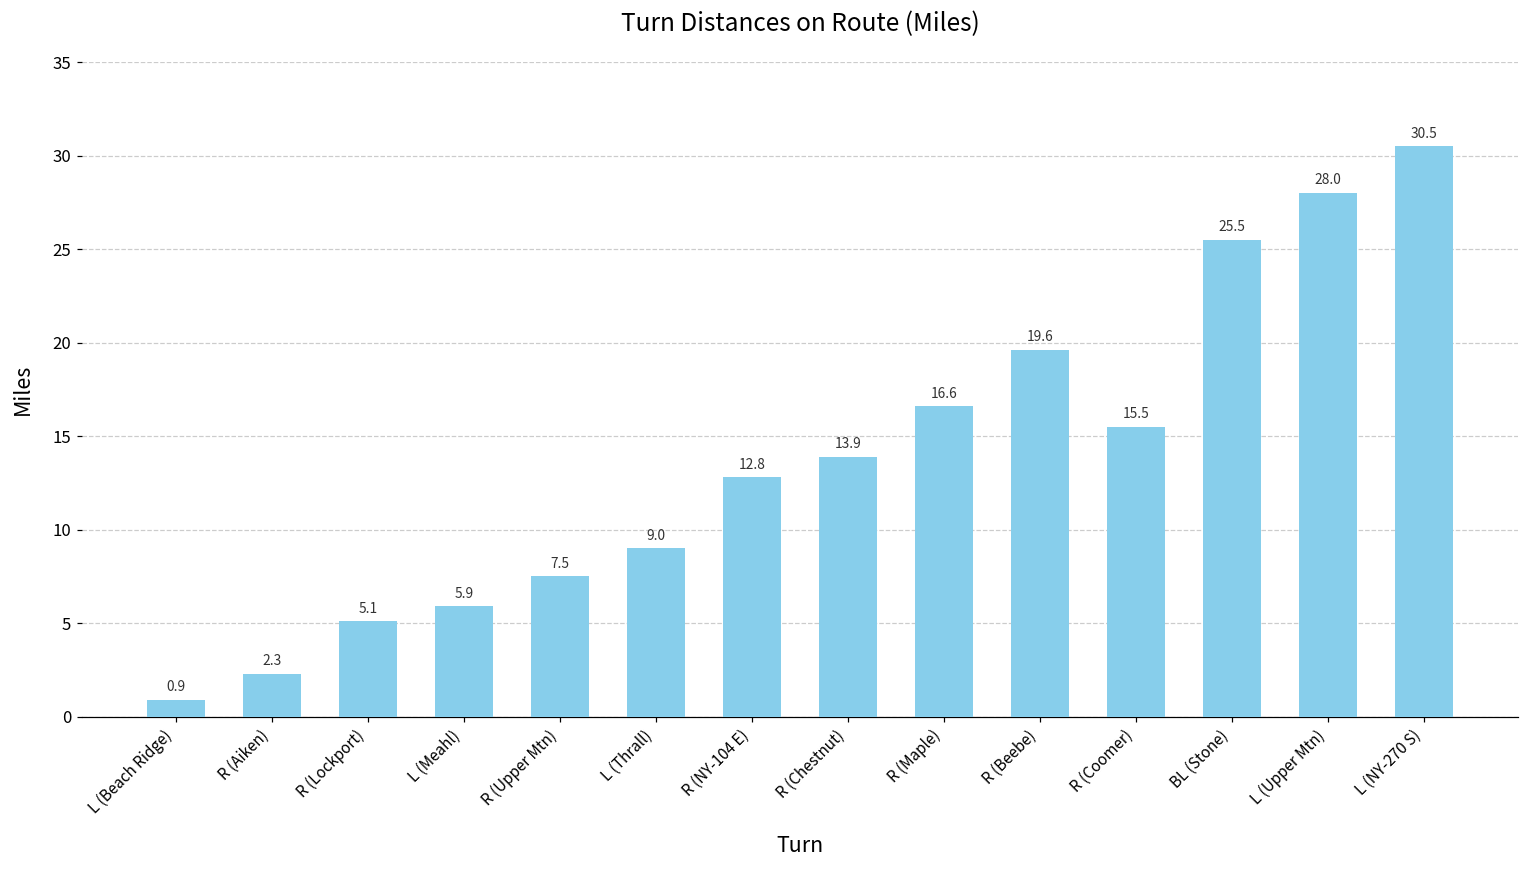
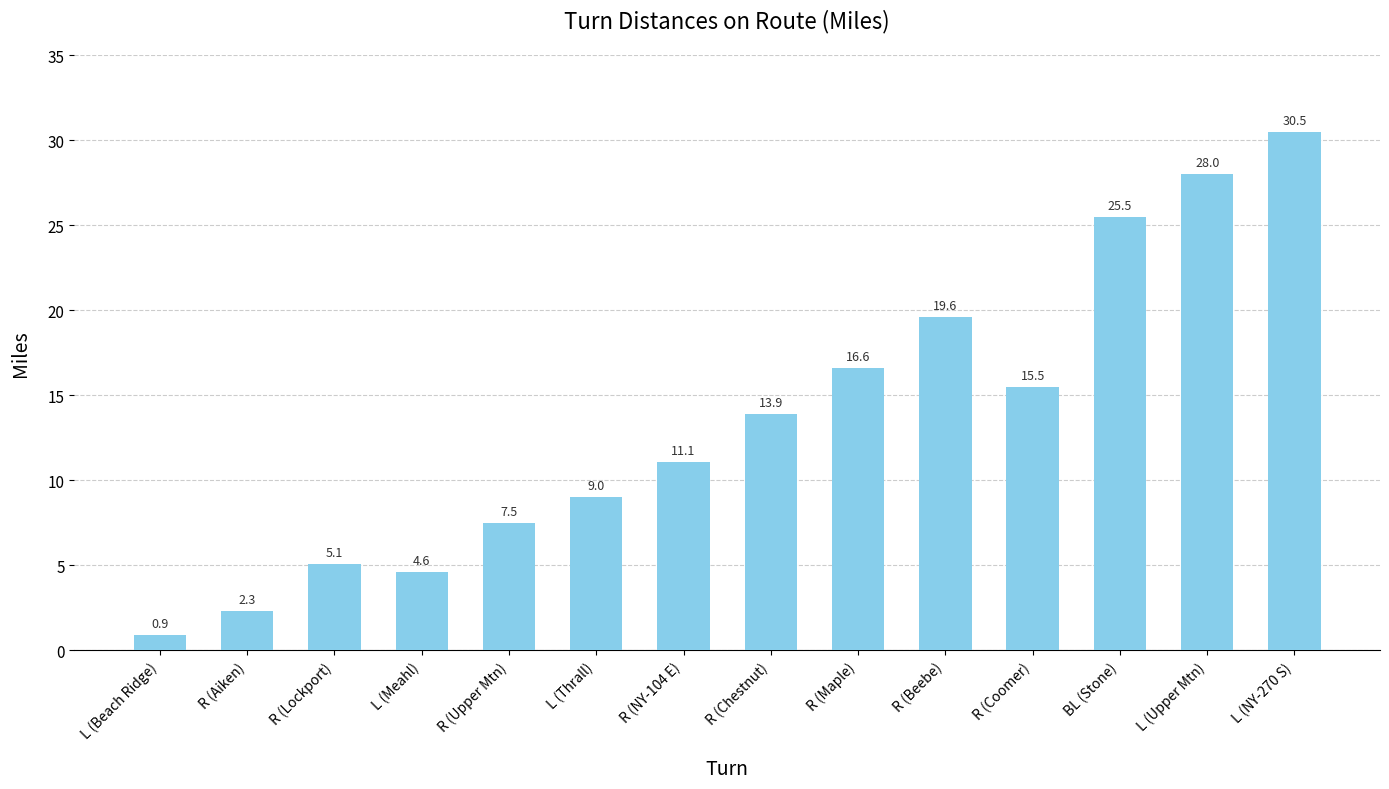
  {
    "L (Beach Ridge)": 0.9,
    "R (Aiken)": 2.3,
    "R (Lockport)": 5.1,
-   "L (Meahl)": 5.9,
+   "L (Meahl)": 4.6,
    "R (Upper Mtn)": 7.5,
    "L (Thrall)": 9.0,
-   "R (NY-104 E)": 12.8,
+   "R (NY-104 E)": 11.1,
    "R (Chestnut)": 13.9,
    "R (Maple)": 16.6,
    "R (Beebe)": 19.6,
    "R (Coomer)": 15.5,
    "BL (Stone)": 25.5,
    "L (Upper Mtn)": 28.0,
    "L (NY-270 S)": 30.5
  }
